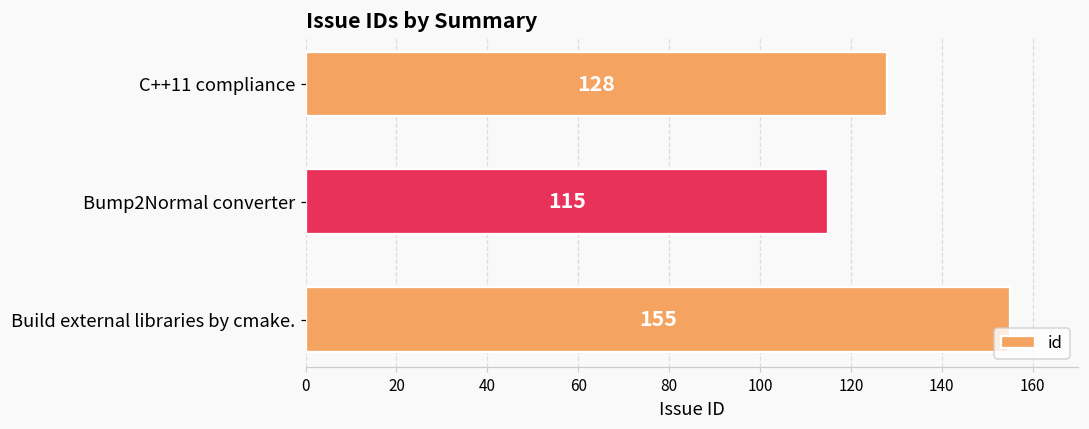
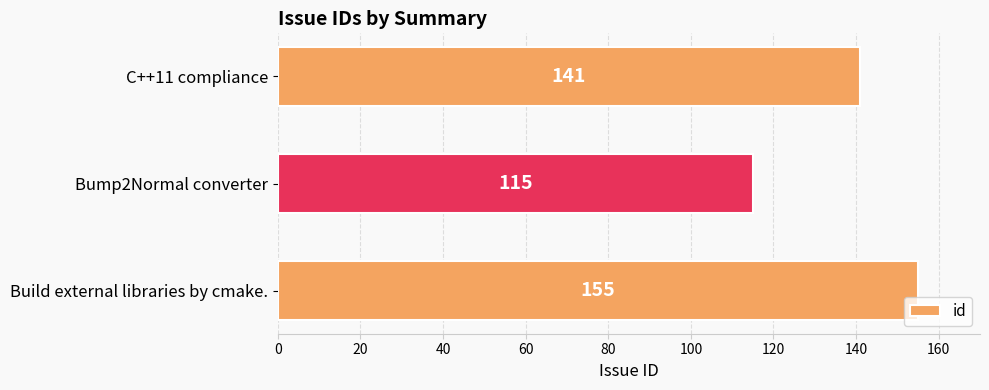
  {
-   "C++11 compliance": 128,
+   "C++11 compliance": 141,
    "Bump2Normal converter": 115,
    "Build external libraries by cmake.": 155
  }
